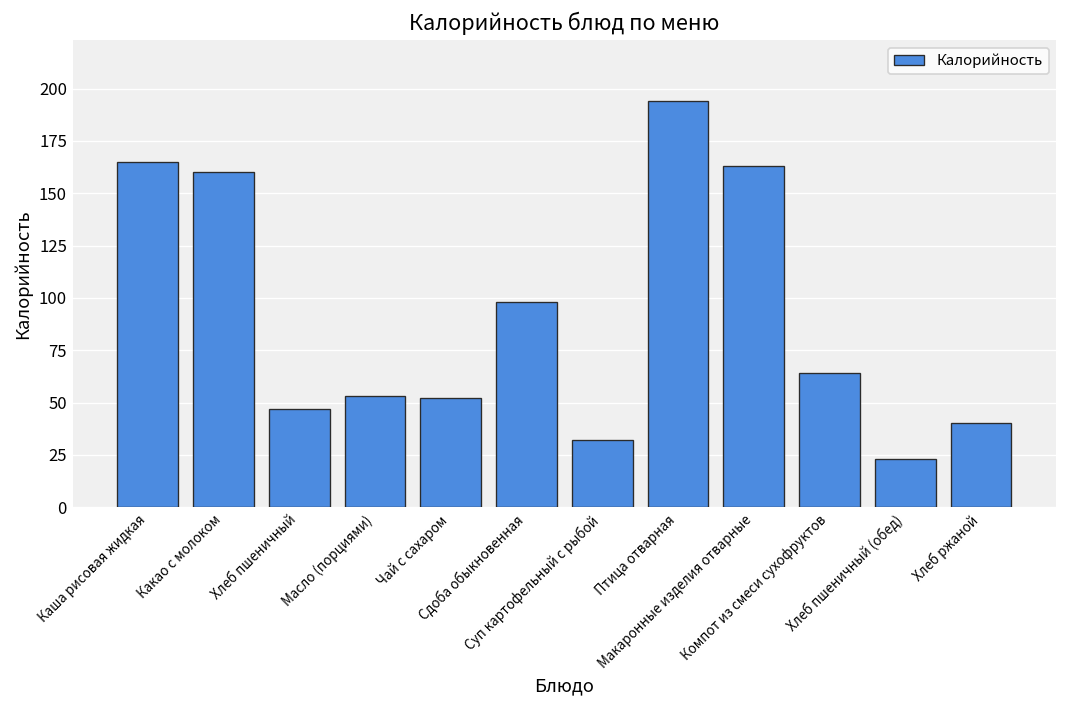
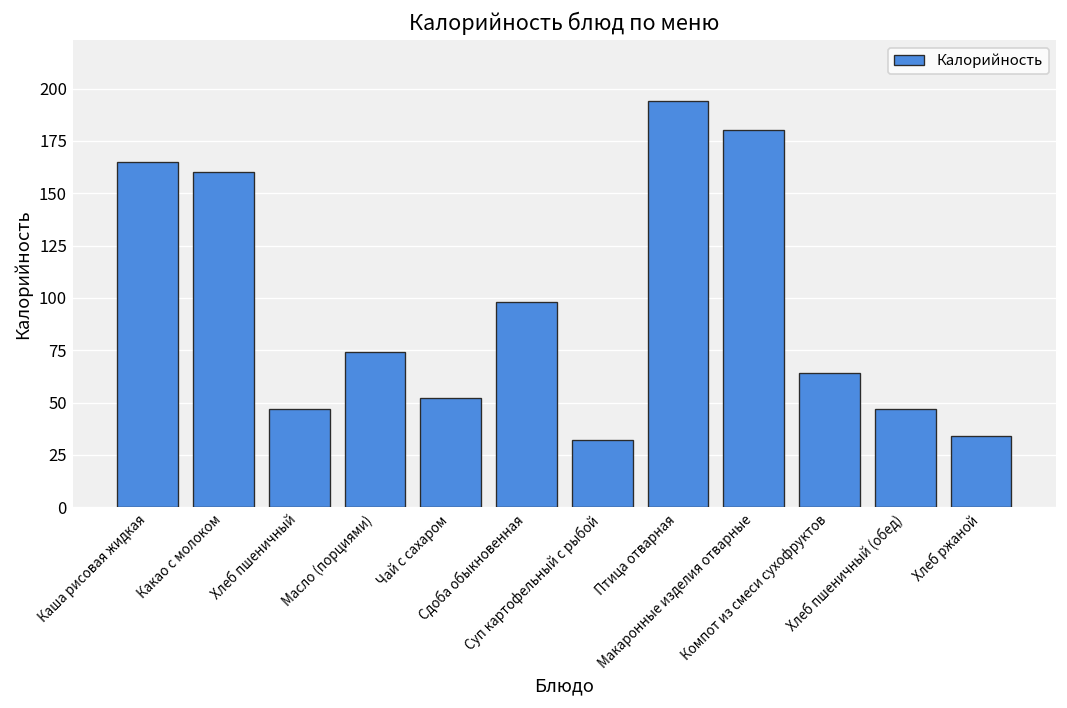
  {
    "Каша рисовая жидкая": 165,
    "Какао с молоком": 160,
    "Хлеб пшеничный": 47,
-   "Масло (порциями)": 53,
+   "Масло (порциями)": 74,
    "Чай с сахаром": 52,
    "Сдоба обыкновенная": 98,
    "Суп картофельный с рыбой": 32,
    "Птица отварная": 194,
-   "Макаронные изделия отварные": 163,
+   "Макаронные изделия отварные": 180,
    "Компот из смеси сухофруктов": 64,
-   "Хлеб пшеничный (обед)": 23,
-   "Хлеб ржаной": 40
+   "Хлеб пшеничный (обед)": 47,
+   "Хлеб ржаной": 34
  }
